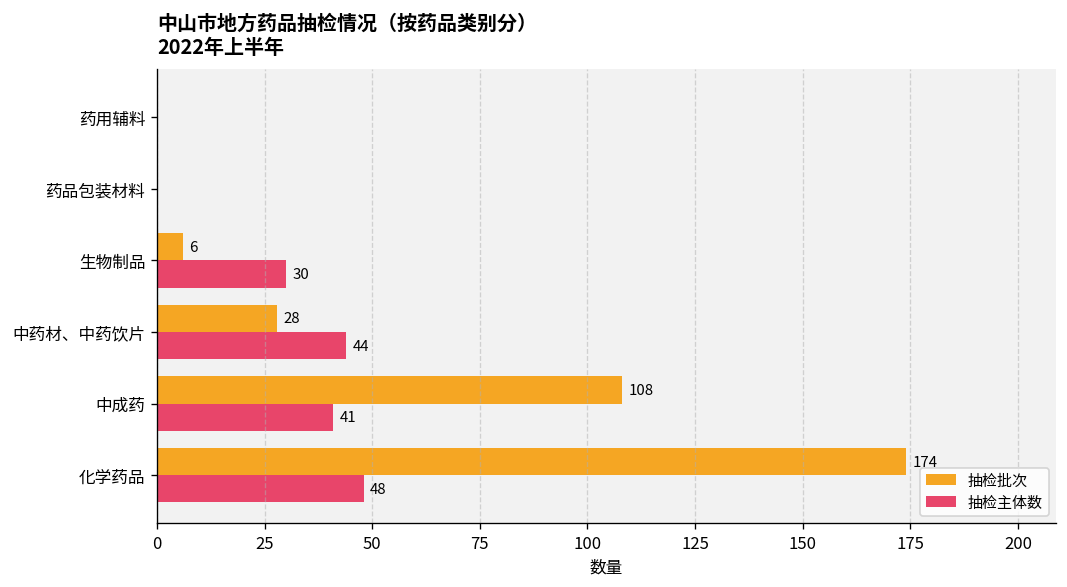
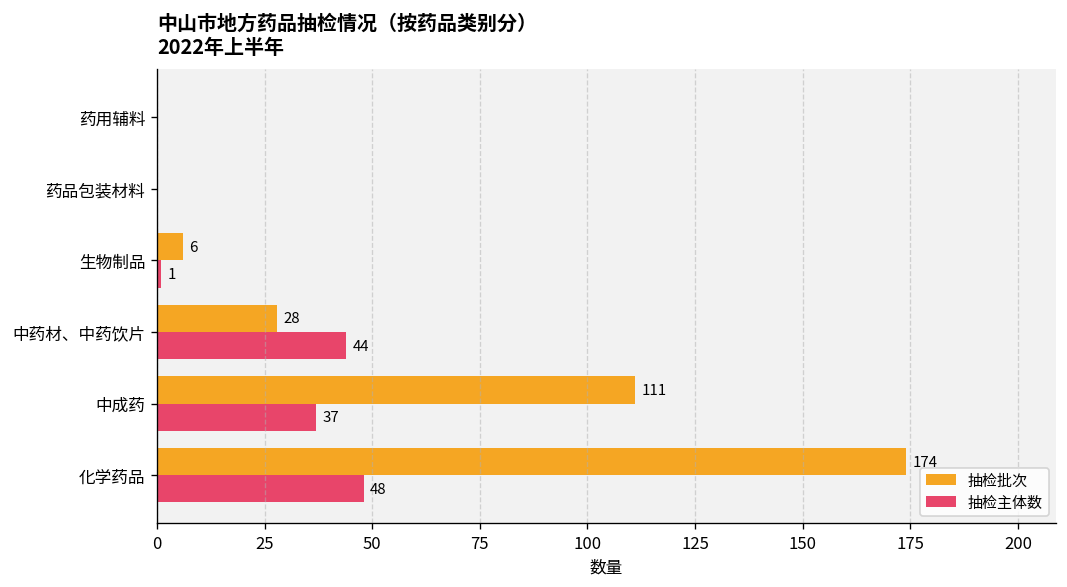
  {
    "抽检批次": {
      "生物制品": 6,
      "中药材、中药饮片": 28,
-     "中成药": 108
+     "中成药": 111
    },
    "抽检主体数": {
-     "生物制品": 30,
+     "生物制品": 1,
      "中药材、中药饮片": 44,
-     "中成药": 41,
+     "中成药": 37,
      "化学药品": 48
    }
  }
